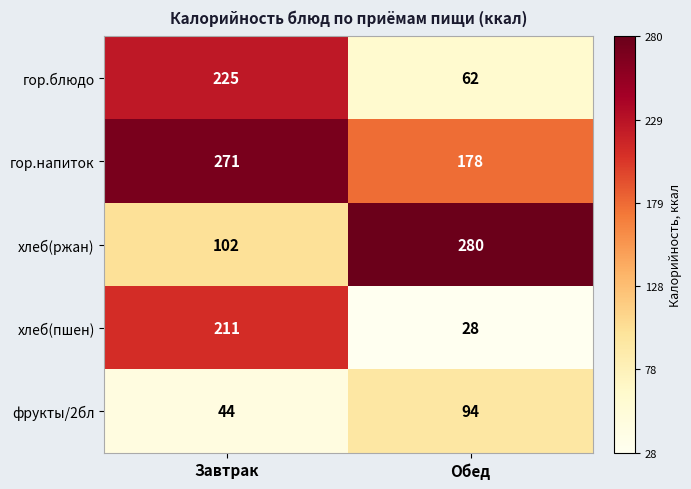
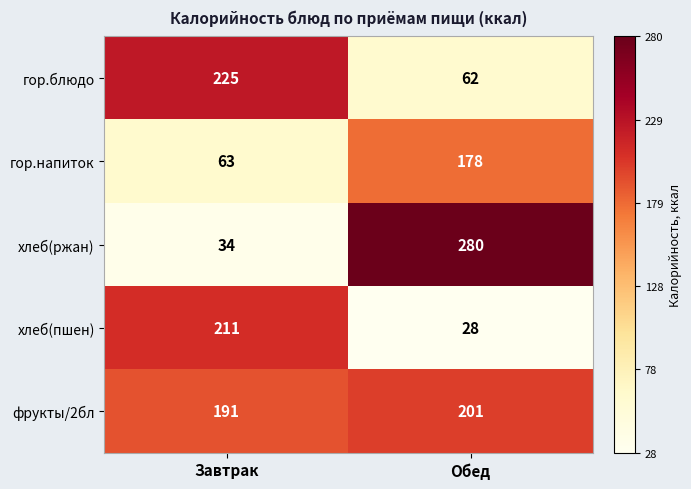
  {
    "гор.блюдо": {
      "Завтрак": 225,
      "Обед": 62
    },
    "гор.напиток": {
-     "Завтрак": 271,
+     "Завтрак": 63,
      "Обед": 178
    },
    "хлеб(ржан)": {
-     "Завтрак": 102,
+     "Завтрак": 34,
      "Обед": 280
    },
    "хлеб(пшен)": {
      "Завтрак": 211,
      "Обед": 28
    },
    "фрукты/2бл": {
-     "Завтрак": 44,
-     "Обед": 94
+     "Завтрак": 191,
+     "Обед": 201
    }
  }
